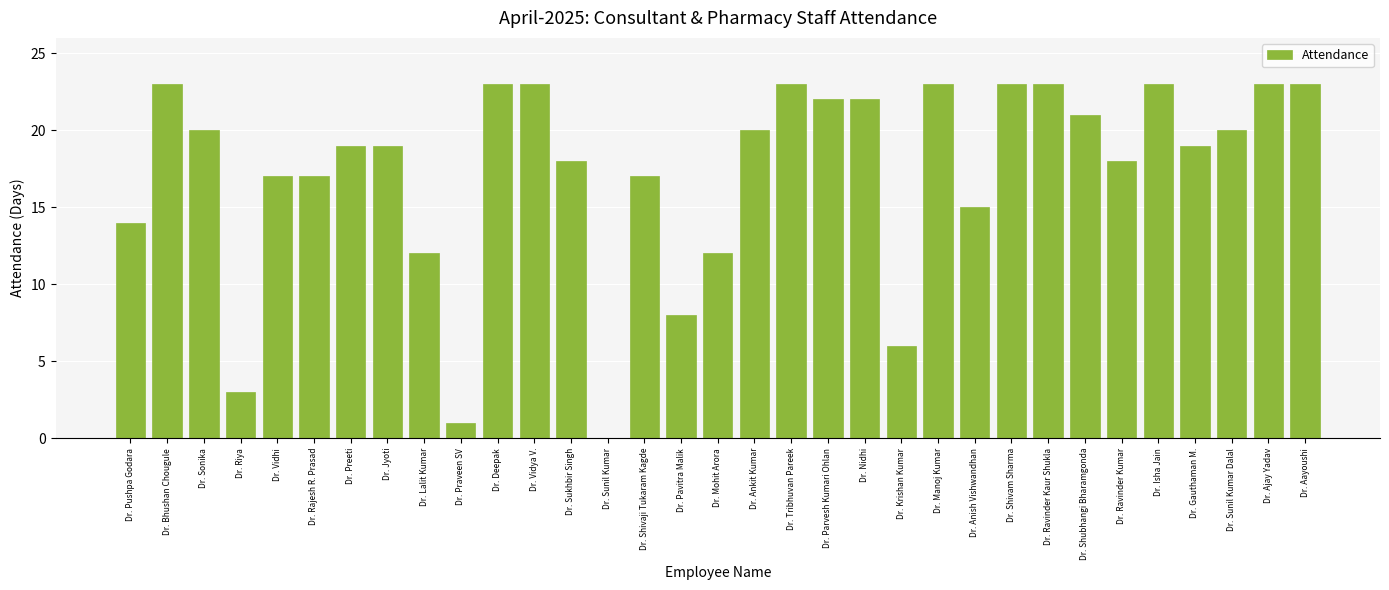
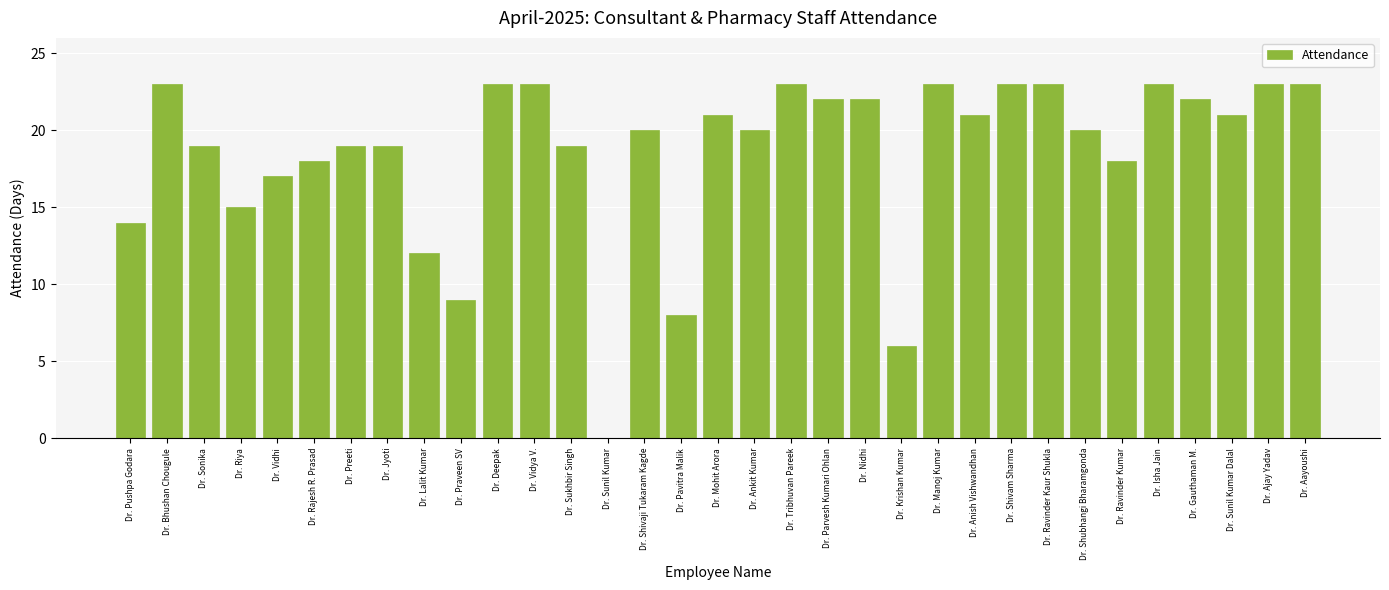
  {
    "Dr. Pushpa Godara": 14,
    "Dr. Bhushan Chougule": 23,
-   "Dr. Sonika": 20,
-   "Dr. Riya": 3,
+   "Dr. Sonika": 19,
+   "Dr. Riya": 15,
    "Dr. Vidhi": 17,
-   "Dr. Rajesh R. Prasad": 17,
+   "Dr. Rajesh R. Prasad": 18,
    "Dr. Preeti": 19,
    "Dr. Jyoti": 19,
    "Dr. Lalit Kumar": 12,
-   "Dr. Praveen SV": 1,
+   "Dr. Praveen SV": 9,
    "Dr. Deepak": 23,
    "Dr. Vidya V.": 23,
-   "Dr. Sukhbir Singh": 18,
+   "Dr. Sukhbir Singh": 19,
    "Dr. Sunil Kumar": 0,
-   "Dr. Shivaji Tukaram Kagde": 17,
+   "Dr. Shivaji Tukaram Kagde": 20,
    "Dr. Pavitra Malik": 8,
-   "Dr. Mohit Arora": 12,
+   "Dr. Mohit Arora": 21,
    "Dr. Ankit Kumar": 20,
    "Dr. Tribhuvan Pareek": 23,
    "Dr. Parvesh Kumari Ohlan": 22,
    "Dr. Nidhi": 22,
    "Dr. Krishan Kumar": 6,
    "Dr. Manoj Kumar": 23,
-   "Dr. Anish Vishwandhan": 15,
+   "Dr. Anish Vishwandhan": 21,
    "Dr. Shivam Sharma": 23,
    "Dr. Ravinder Kaur Shukla": 23,
-   "Dr. Shubhangi Bharamgonda": 21,
+   "Dr. Shubhangi Bharamgonda": 20,
    "Dr. Ravinder Kumar": 18,
    "Dr. Isha Jain": 23,
-   "Dr. Gauthaman M.": 19,
-   "Dr. Sunil Kumar Dalal": 20,
+   "Dr. Gauthaman M.": 22,
+   "Dr. Sunil Kumar Dalal": 21,
    "Dr. Ajay Yadav": 23,
    "Dr. Aayoushi": 23
  }
